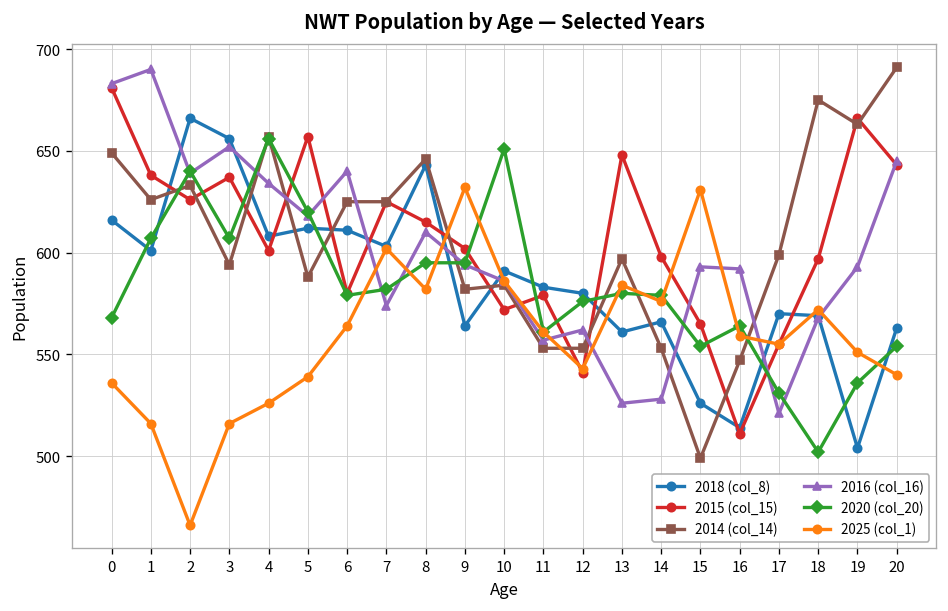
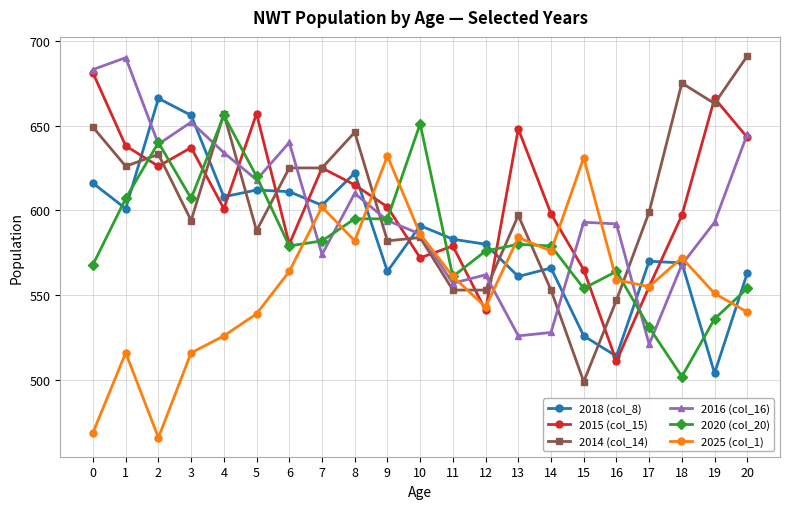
  {
    "2018 (col_8)": {
      "0": 616,
      "1": 601,
      "2": 666,
      "3": 656,
      "4": 608,
      "5": 612,
      "6": 611,
-     "8": 643,
+     "8": 622,
      "9": 564,
      "10": 591,
      "11": 583,
      "12": 580,
      "13": 561,
      "14": 566,
      "15": 526,
      "16": 514,
      "17": 570,
      "19": 504,
      "20": 563
    },
    "2015 (col_15)": {
      "0": 681,
      "1": 638,
      "2": 626,
      "3": 637,
      "4": 601,
      "5": 657,
      "8": 615,
      "9": 602,
      "10": 572,
      "11": 579,
      "12": 541,
      "13": 648,
      "14": 598,
      "15": 565,
      "16": 511,
      "18": 597,
      "19": 666,
      "20": 643
    },
    "2014 (col_14)": {
      "0": 649,
      "1": 626,
      "2": 633,
      "3": 594,
      "5": 588,
      "6": 625,
      "8": 646,
      "9": 582,
      "10": 584,
      "11": 553,
      "12": 553,
      "13": 597,
      "14": 553,
      "15": 499,
      "16": 547,
      "17": 599,
      "18": 675,
      "19": 663,
      "20": 691
    },
    "2016 (col_16)": {
      "0": 683,
      "1": 690,
      "3": 652,
      "4": 634,
      "5": 618,
      "6": 640,
      "7": 574,
      "8": 610,
      "11": 557,
      "12": 562,
      "13": 526,
      "14": 528,
      "15": 593,
      "16": 592,
      "17": 521,
      "19": 593,
      "20": 645
    },
    "2020 (col_20)": {
      "0": 568,
      "1": 607,
      "3": 607,
      "5": 620,
      "7": 582,
      "8": 595,
      "10": 651,
      "12": 576,
      "13": 580,
      "14": 579,
      "15": 554,
      "16": 564,
      "17": 531,
      "18": 502,
      "19": 536,
      "20": 554
    },
    "2025 (col_1)": {
-     "0": 536,
+     "0": 469,
      "1": 516,
      "2": 466,
      "3": 516,
      "4": 526,
      "5": 539,
      "6": 564,
      "8": 582,
      "9": 632,
      "12": 543,
      "13": 584,
      "14": 576,
      "15": 631,
      "16": 559,
      "18": 572,
      "19": 551,
      "20": 540
    }
  }
